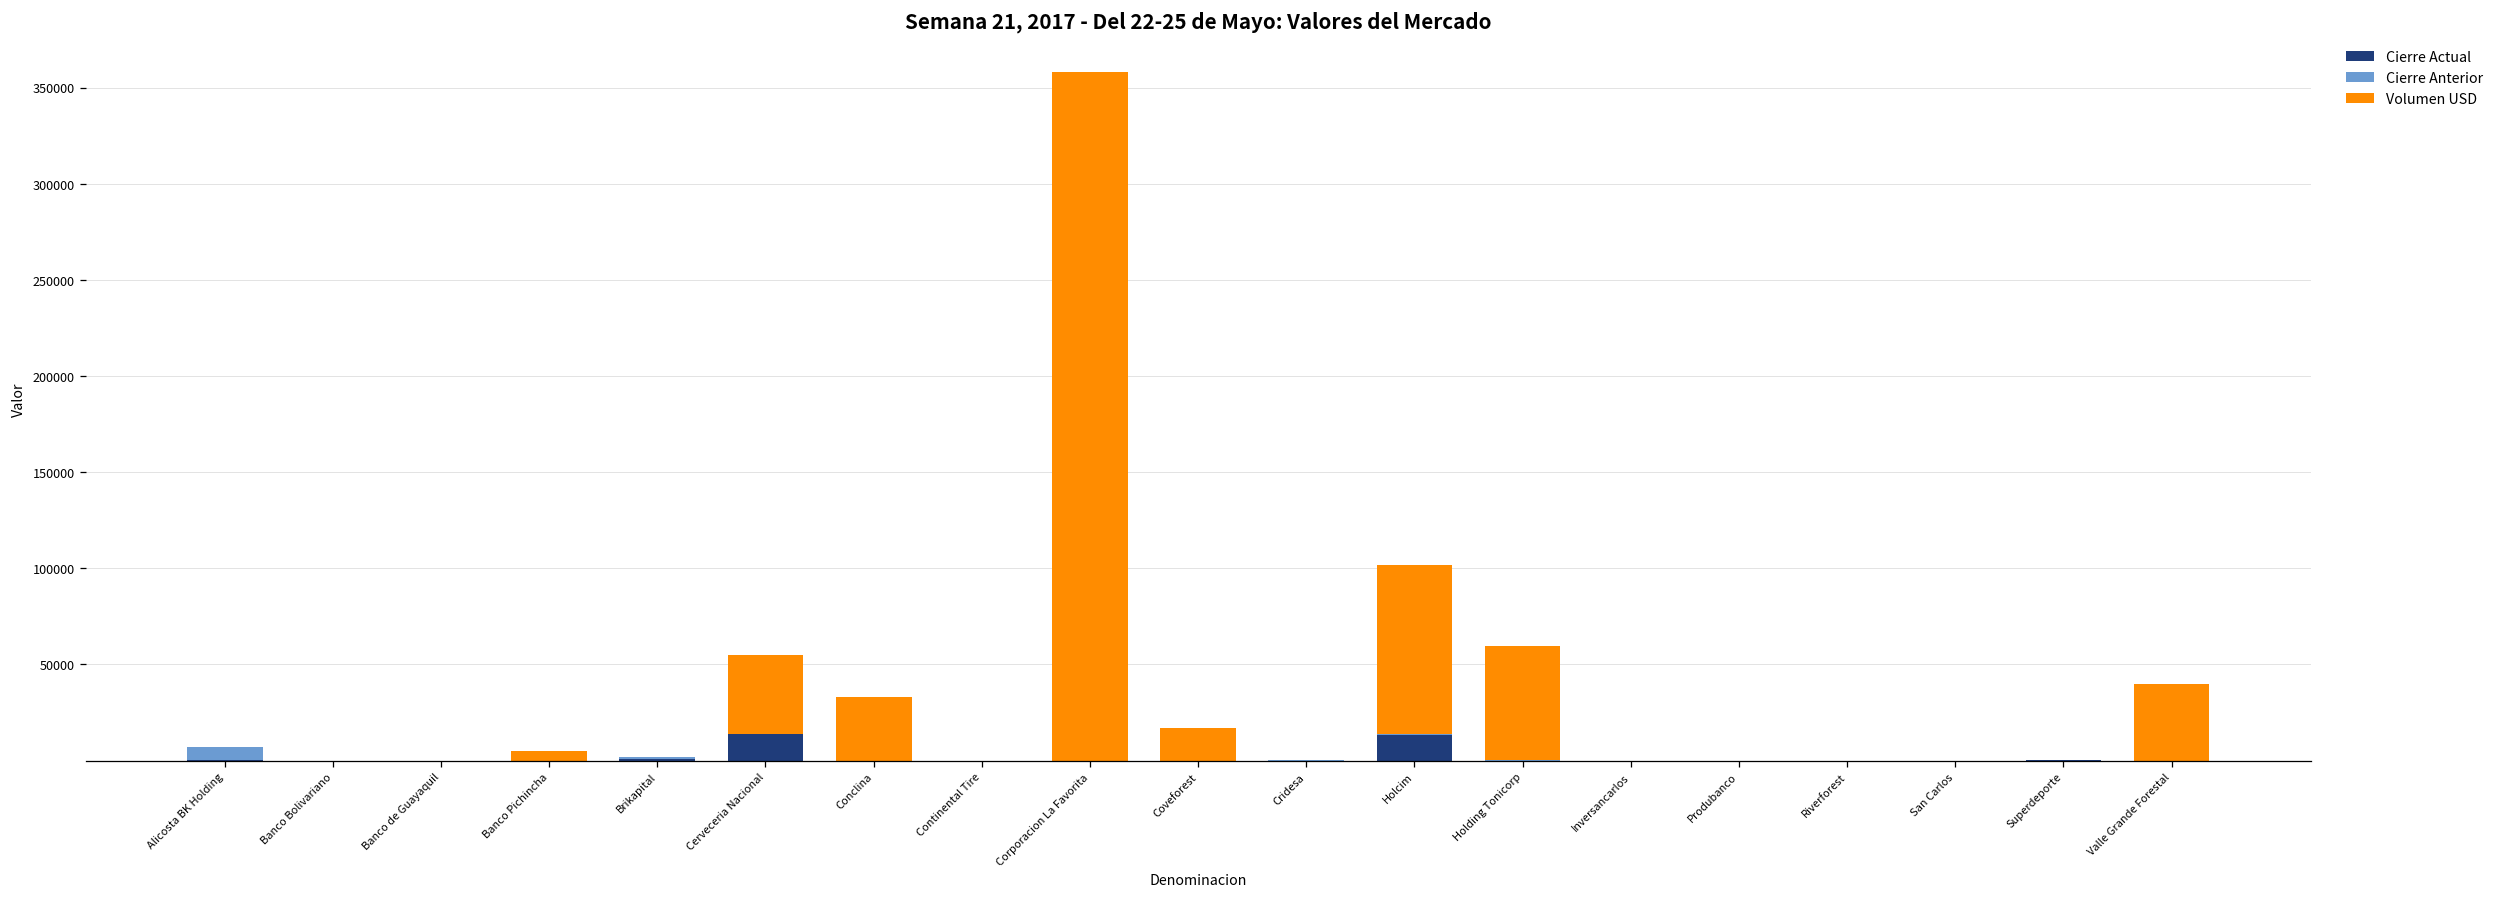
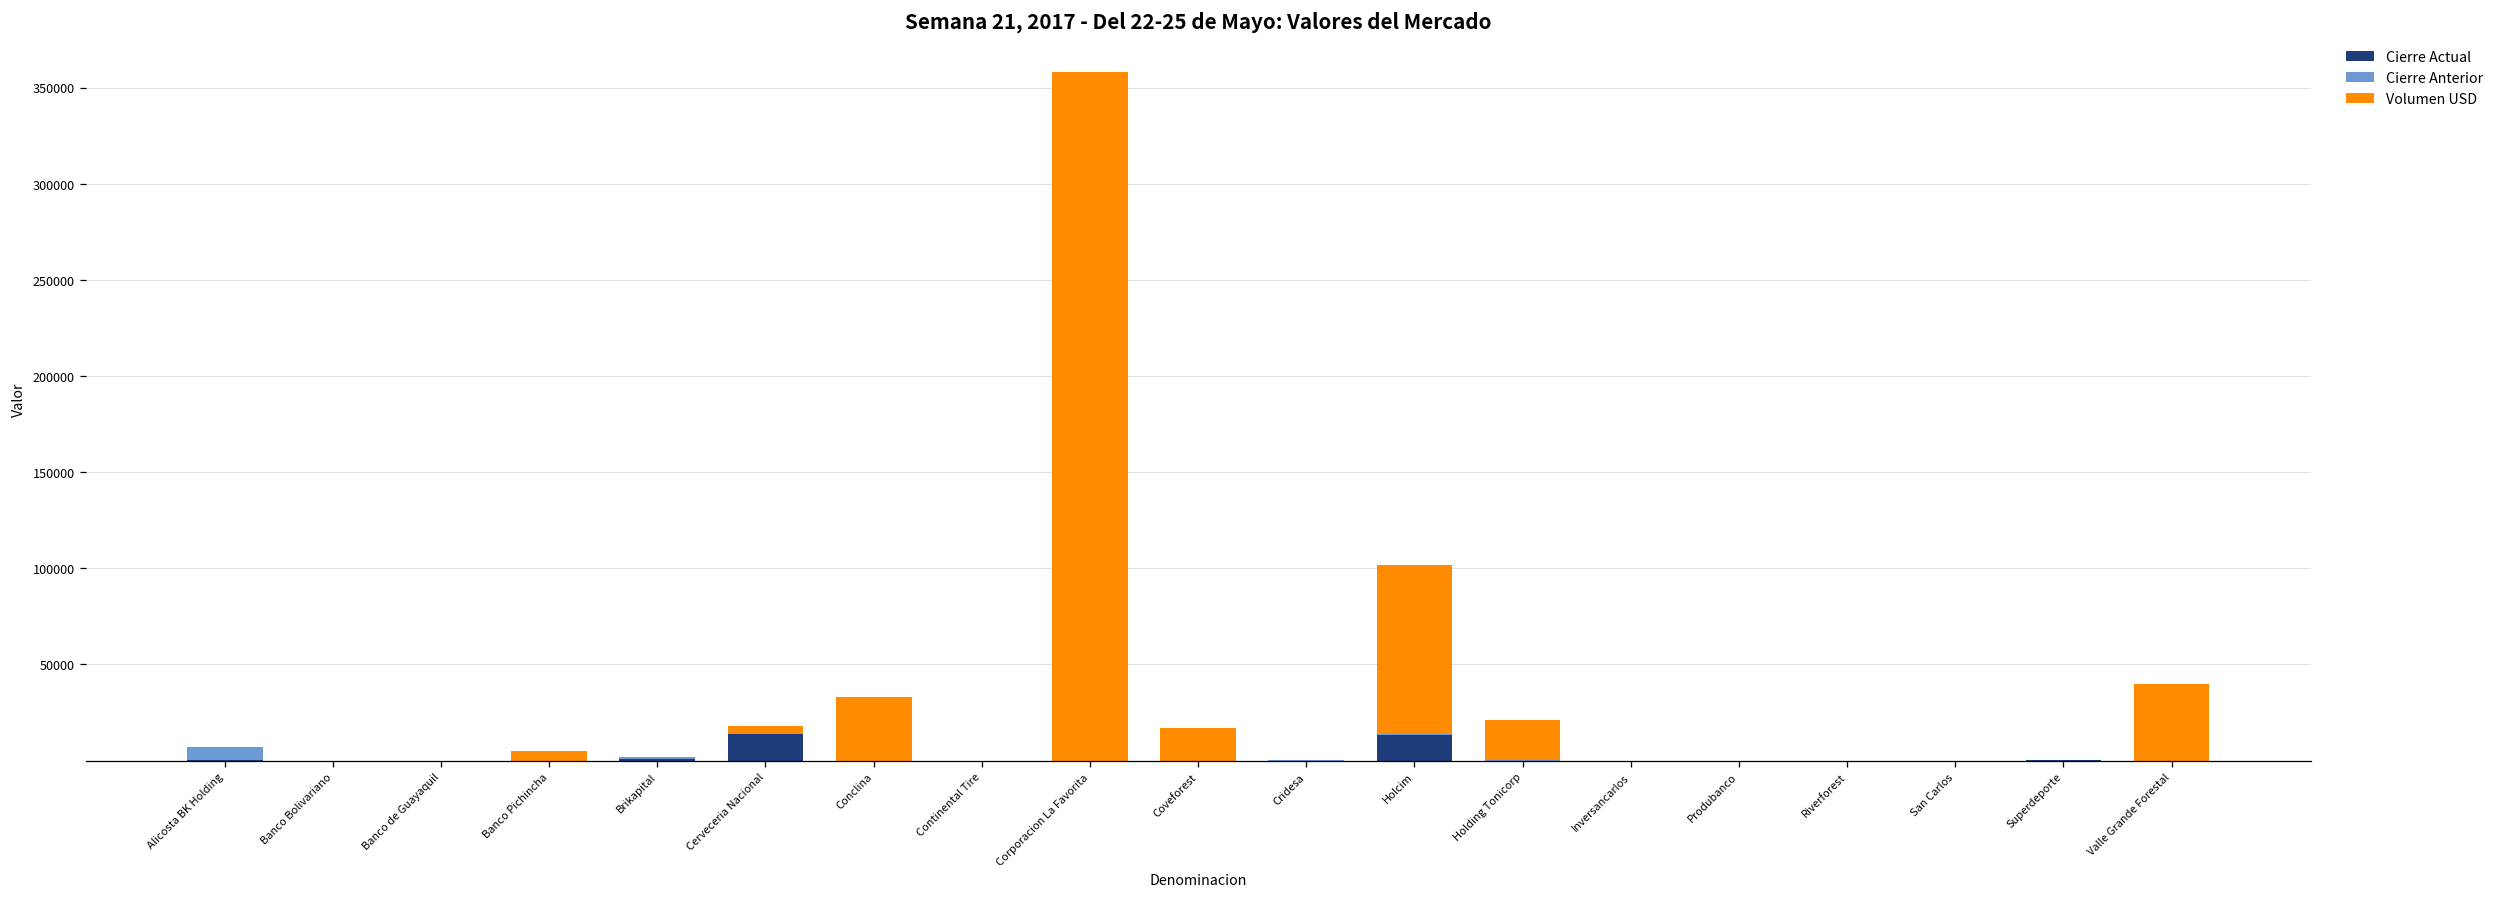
  {
    "Cierre Actual": {
      "Cerveceria Nacional": 14000,
      "Holcim": 14000
    },
    "Cierre Anterior": {
      "Alicosta BK Holding": 7000
    },
    "Volumen USD": {
      "Alicosta BK Holding": 0,
      "Banco Bolivariano": 0,
      "Banco de Guayaquil": 0,
      "Banco Pichincha": 5000,
      "Brikapital": 0,
-     "Cerveceria Nacional": 41000,
+     "Cerveceria Nacional": 4000,
      "Conclina": 33000,
      "Continental Tire": 0,
      "Corporacion La Favorita": 358000,
      "Coveforest": 17000,
      "Cridesa": 0,
      "Holcim": 88000,
-     "Holding Tonicorp": 60000,
+     "Holding Tonicorp": 21000,
      "Inversancarlos": 0,
      "Produbanco": 0,
      "Riverforest": 0,
      "San Carlos": 0,
      "Superdeporte": 0,
      "Valle Grande Forestal": 40000
    }
  }
